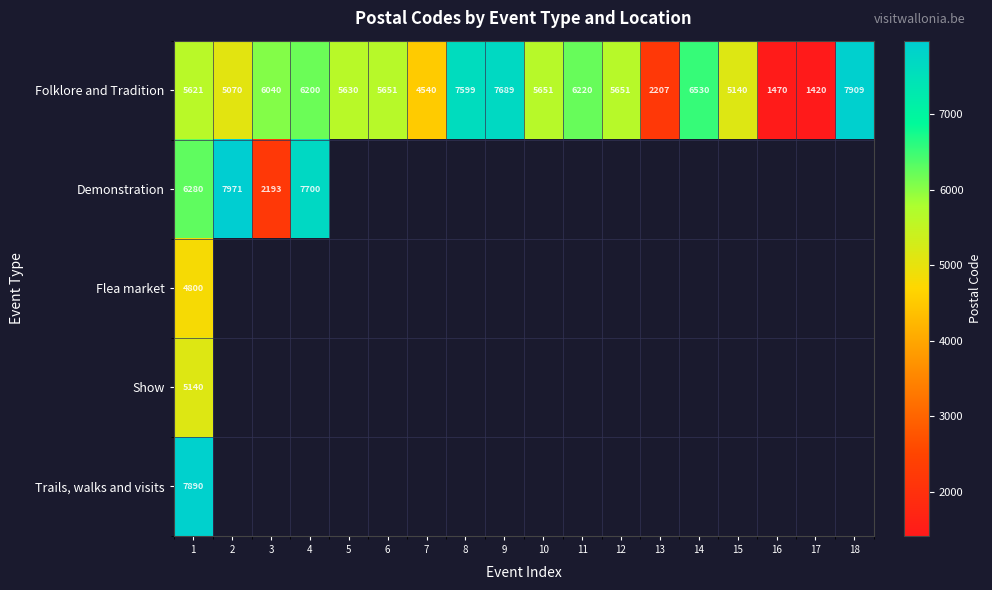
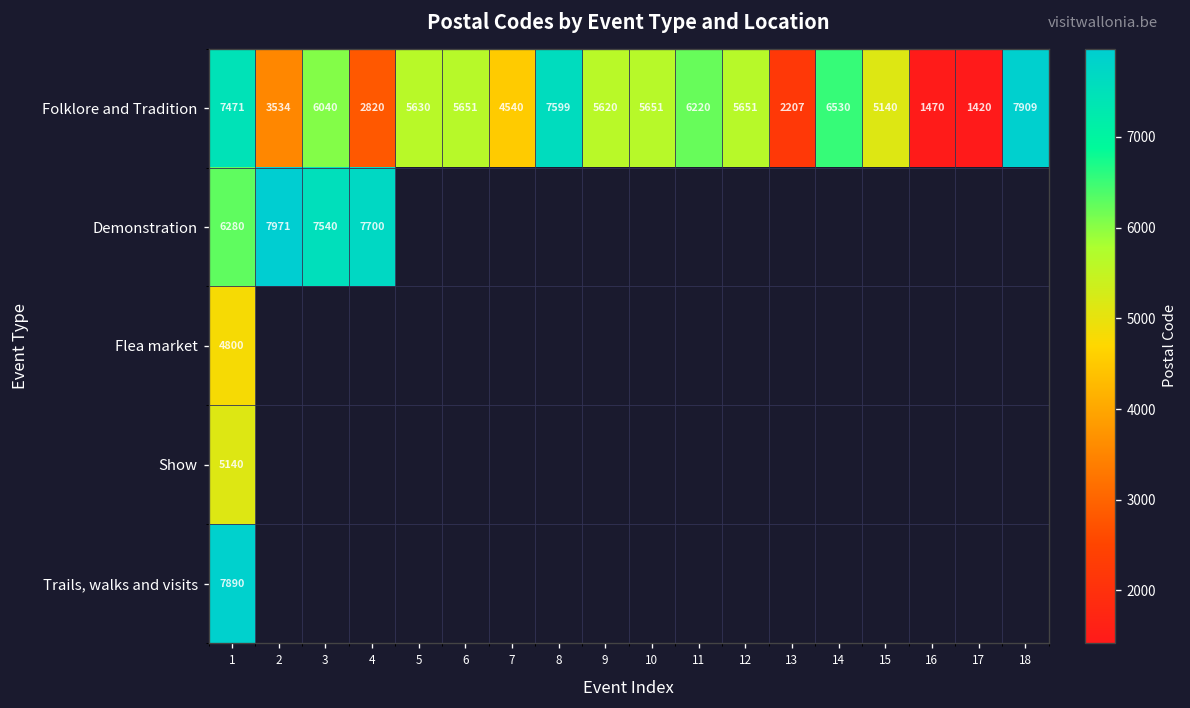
  {
    "Folklore and Tradition": {
-     "1": 5621,
-     "2": 5070,
+     "1": 7471,
+     "2": 3534,
      "3": 6040,
-     "4": 6200,
+     "4": 2820,
      "5": 5630,
      "6": 5651,
      "7": 4540,
      "8": 7599,
-     "9": 7689,
+     "9": 5620,
      "10": 5651,
      "11": 6220,
      "12": 5651,
      "13": 2207,
      "14": 6530,
      "15": 5140,
      "16": 1470,
      "17": 1420,
      "18": 7909
    },
    "Demonstration": {
      "1": 6280,
      "2": 7971,
-     "3": 2193,
+     "3": 7540,
      "4": 7700
    },
    "Flea market": {
      "1": 4800
    },
    "Show": {
      "1": 5140
    },
    "Trails, walks and visits": {
      "1": 7890
    }
  }
